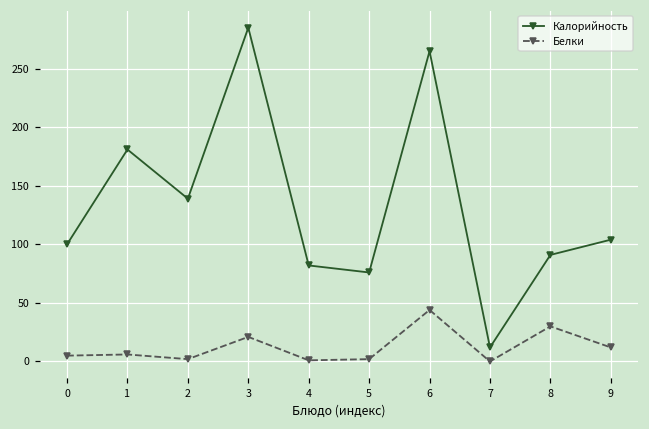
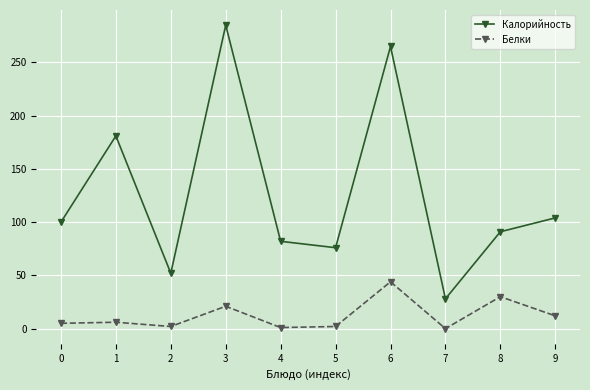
  {
    "Калорийность": {
      "0": 100,
      "1": 181,
-     "2": 139,
+     "2": 52,
      "3": 285,
      "4": 82,
      "5": 76,
      "6": 265,
-     "7": 12,
+     "7": 28,
      "8": 91,
      "9": 104
    },
    "Белки": {
      "0": 5,
      "1": 6,
      "2": 2,
      "3": 21,
      "4": 1,
      "5": 2,
      "6": 44,
      "7": 0,
      "8": 30,
      "9": 12
    }
  }
